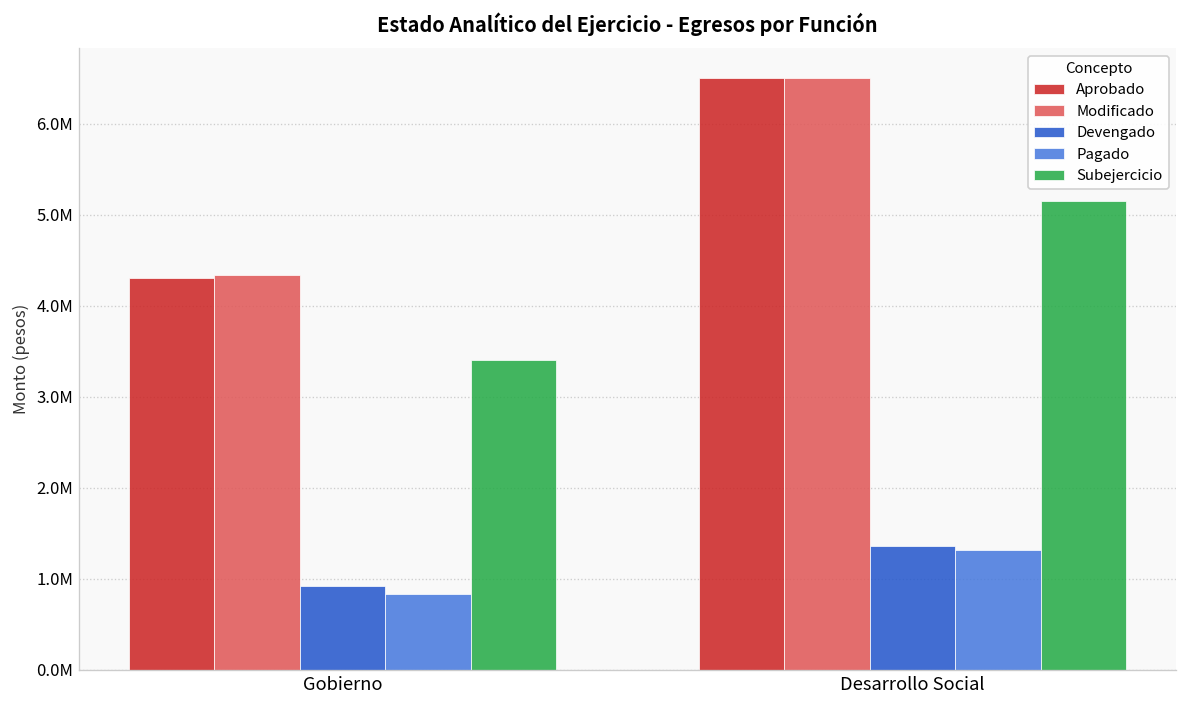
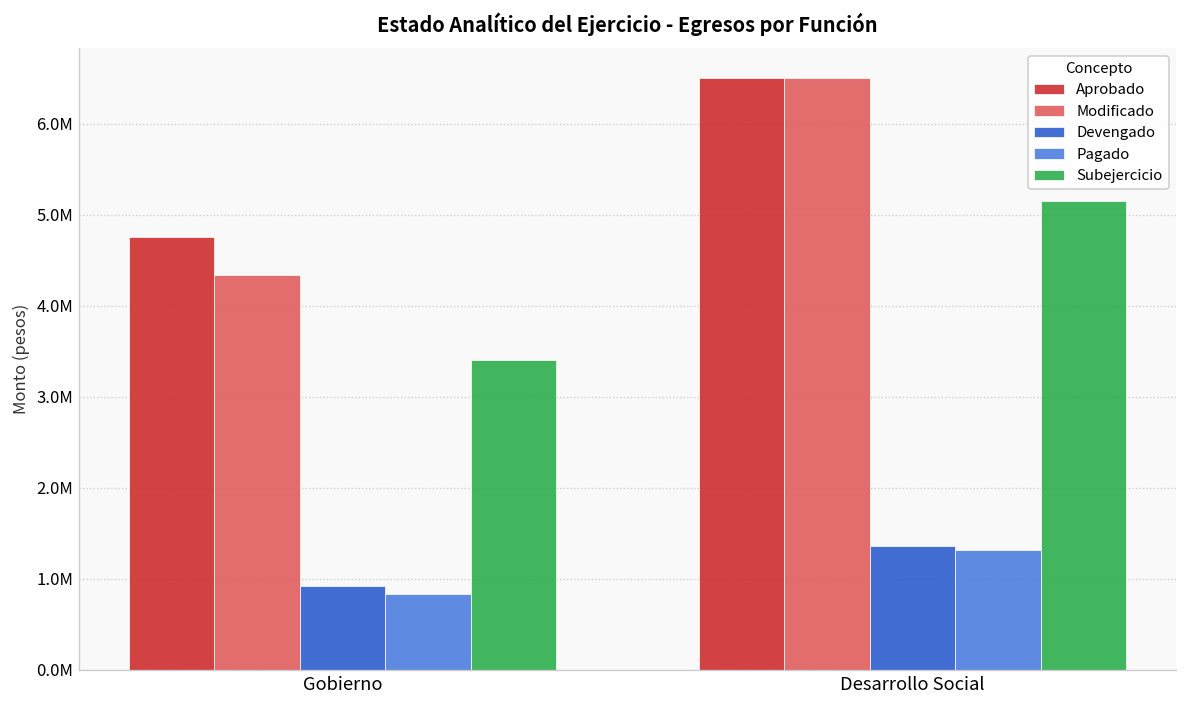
  {
    "Aprobado": {
-     "Gobierno": 4300000,
+     "Gobierno": 4800000,
      "Desarrollo Social": 6500000
    },
    "Modificado": {
      "Gobierno": 4300000,
      "Desarrollo Social": 6500000
    },
    "Subejercicio": {
      "Gobierno": 3400000,
      "Desarrollo Social": 5200000
    }
  }
